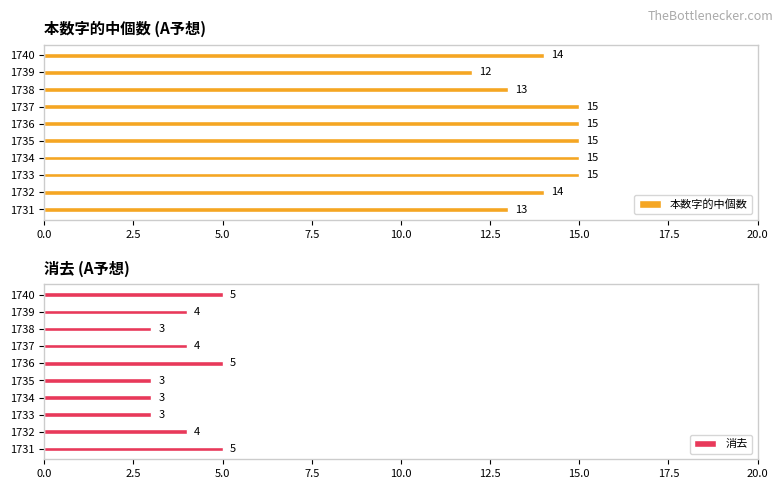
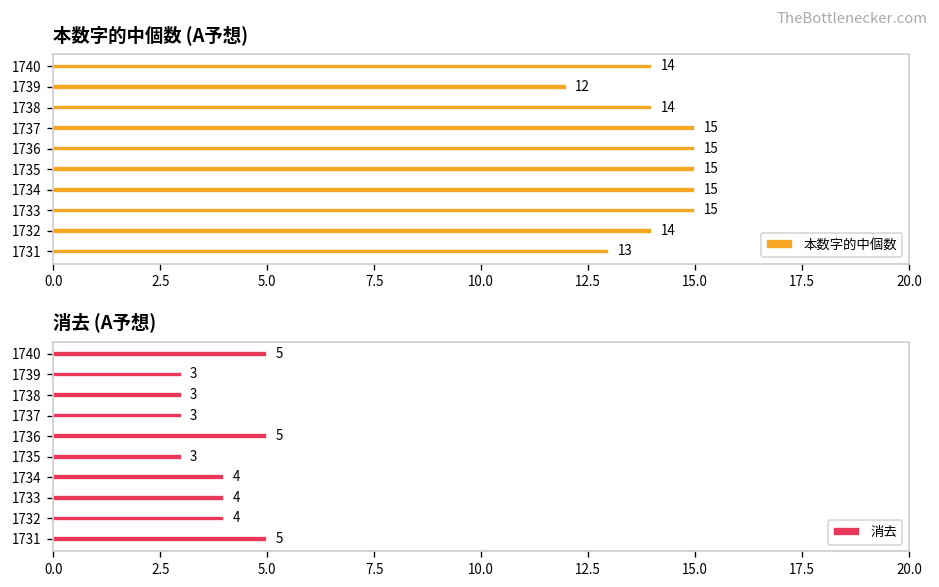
  {
    "本数字的中個数 (A予想)": {
      "1740": 14,
      "1739": 12,
-     "1738": 13,
+     "1738": 14,
      "1737": 15,
      "1736": 15,
      "1735": 15,
      "1734": 15,
      "1733": 15,
      "1732": 14,
      "1731": 13
    },
    "消去 (A予想)": {
      "1740": 5,
-     "1739": 4,
+     "1739": 3,
      "1738": 3,
-     "1737": 4,
+     "1737": 3,
      "1736": 5,
      "1735": 3,
-     "1734": 3,
-     "1733": 3,
+     "1734": 4,
+     "1733": 4,
      "1732": 4,
      "1731": 5
    }
  }
